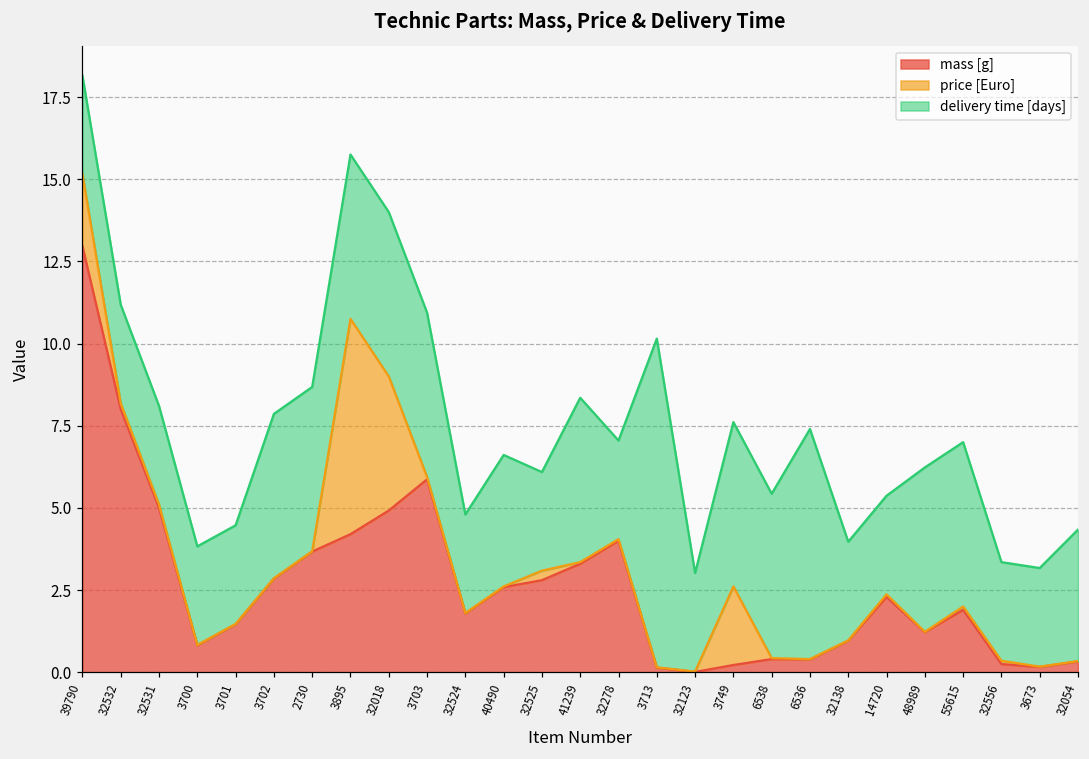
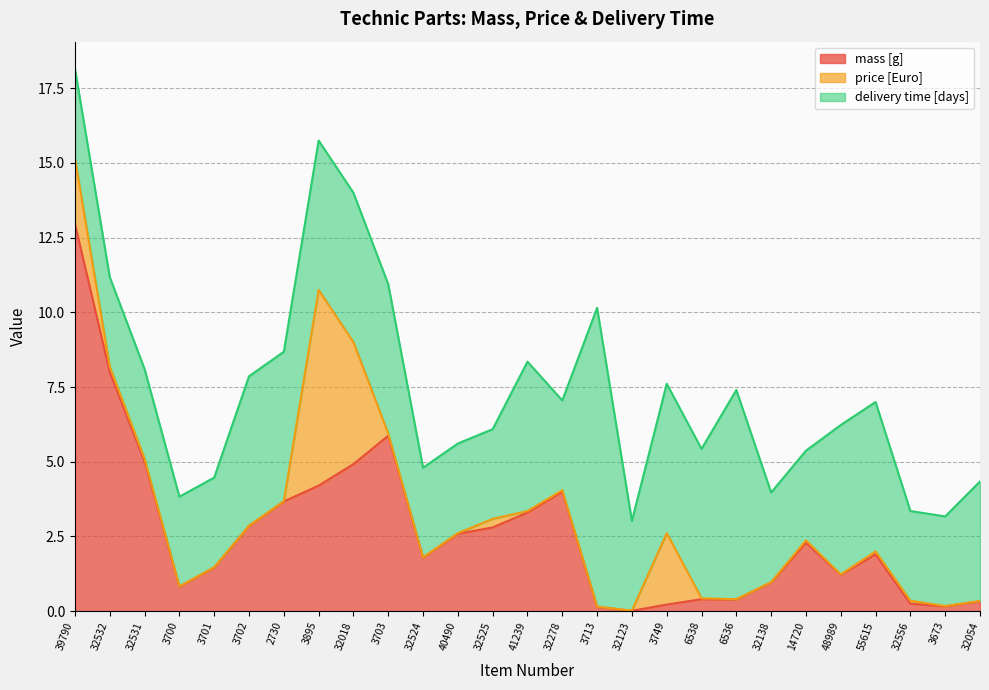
  {
    "mass [g]": {
      "39790": 13,
      "32532": 8,
      "32531": 5,
      "3895": 4.2,
      "32018": 5,
      "32525": 2.8,
      "3749": 0.2,
      "55615": 1.9,
      "32556": 0.3
    },
    "price [Euro]": {
      "39790": 2.2,
      "32532": 0.2,
      "32531": 0.1,
      "3895": 6.6,
      "32018": 4,
      "32525": 0.3,
      "3749": 2.4,
      "55615": 0.1,
      "32556": 0.1
    },
    "delivery time [days]": {
      "39790": 3,
      "32532": 3,
      "32531": 3,
      "3700": 3,
      "3701": 3,
      "3702": 5,
      "2730": 5,
      "3895": 5,
      "32018": 5,
      "3703": 5,
      "32524": 3,
-     "40490": 4,
+     "40490": 3,
      "32525": 3,
      "41239": 5,
      "32278": 3,
      "3713": 10,
      "32123": 3,
      "3749": 5,
      "6538": 5,
      "6536": 7,
      "32138": 3,
      "14720": 3,
      "48989": 5,
      "55615": 5,
      "32556": 3,
      "3673": 3,
      "32054": 4
    }
  }
